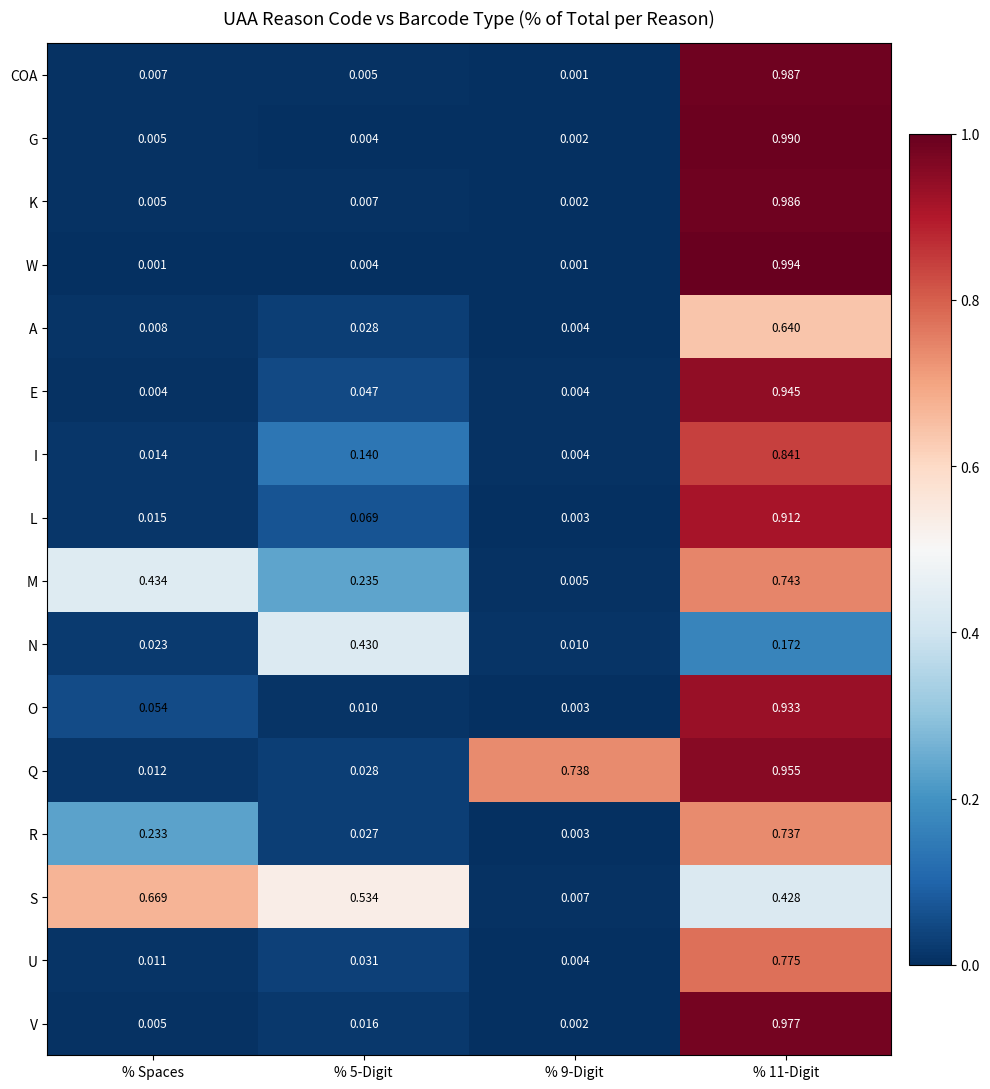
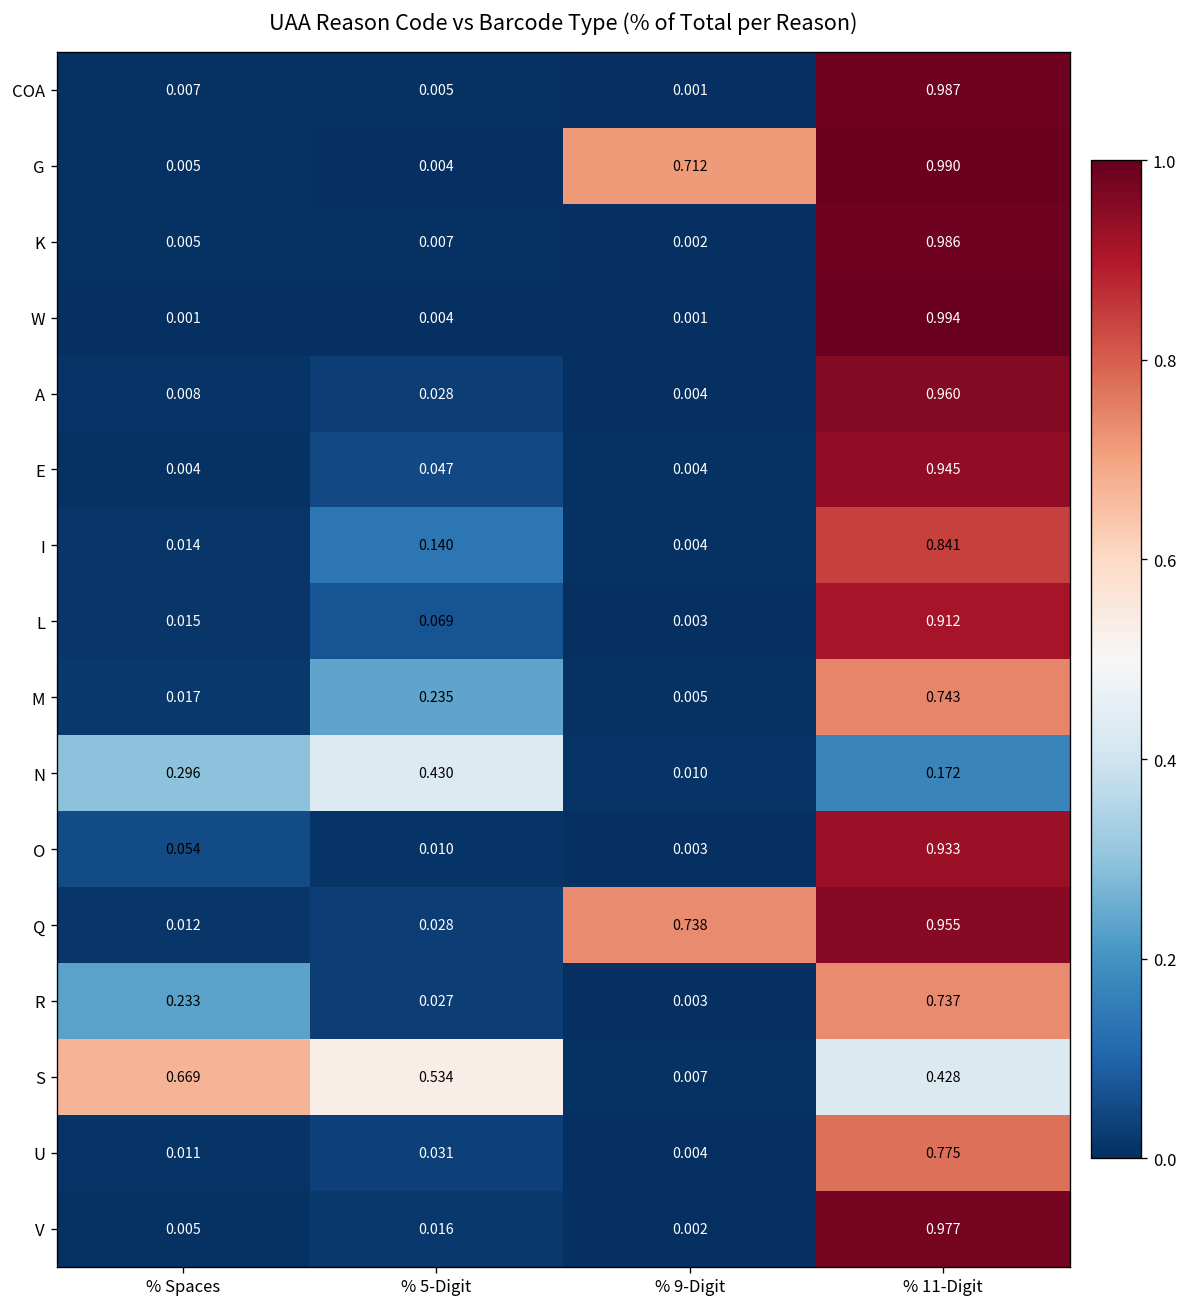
  {
    "COA": {
      "% Spaces": 0.007,
      "% 5-Digit": 0.005,
      "% 9-Digit": 0.001,
      "% 11-Digit": 0.987
    },
    "G": {
      "% Spaces": 0.005,
      "% 5-Digit": 0.004,
-     "% 9-Digit": 0.002,
+     "% 9-Digit": 0.712,
      "% 11-Digit": 0.990
    },
    "K": {
      "% Spaces": 0.005,
      "% 5-Digit": 0.007,
      "% 9-Digit": 0.002,
      "% 11-Digit": 0.986
    },
    "W": {
      "% Spaces": 0.001,
      "% 5-Digit": 0.004,
      "% 9-Digit": 0.001,
      "% 11-Digit": 0.994
    },
    "A": {
      "% Spaces": 0.008,
      "% 5-Digit": 0.028,
      "% 9-Digit": 0.004,
-     "% 11-Digit": 0.640
+     "% 11-Digit": 0.960
    },
    "E": {
      "% Spaces": 0.004,
      "% 5-Digit": 0.047,
      "% 9-Digit": 0.004,
      "% 11-Digit": 0.945
    },
    "I": {
      "% Spaces": 0.014,
      "% 5-Digit": 0.140,
      "% 9-Digit": 0.004,
      "% 11-Digit": 0.841
    },
    "L": {
      "% Spaces": 0.015,
      "% 5-Digit": 0.069,
      "% 9-Digit": 0.003,
      "% 11-Digit": 0.912
    },
    "M": {
-     "% Spaces": 0.434,
+     "% Spaces": 0.017,
      "% 5-Digit": 0.235,
      "% 9-Digit": 0.005,
      "% 11-Digit": 0.743
    },
    "N": {
-     "% Spaces": 0.023,
+     "% Spaces": 0.296,
      "% 5-Digit": 0.430,
      "% 9-Digit": 0.010,
      "% 11-Digit": 0.172
    },
    "O": {
      "% Spaces": 0.054,
      "% 5-Digit": 0.010,
      "% 9-Digit": 0.003,
      "% 11-Digit": 0.933
    },
    "Q": {
      "% Spaces": 0.012,
      "% 5-Digit": 0.028,
      "% 9-Digit": 0.738,
      "% 11-Digit": 0.955
    },
    "R": {
      "% Spaces": 0.233,
      "% 5-Digit": 0.027,
      "% 9-Digit": 0.003,
      "% 11-Digit": 0.737
    },
    "S": {
      "% Spaces": 0.669,
      "% 5-Digit": 0.534,
      "% 9-Digit": 0.007,
      "% 11-Digit": 0.428
    },
    "U": {
      "% Spaces": 0.011,
      "% 5-Digit": 0.031,
      "% 9-Digit": 0.004,
      "% 11-Digit": 0.775
    },
    "V": {
      "% Spaces": 0.005,
      "% 5-Digit": 0.016,
      "% 9-Digit": 0.002,
      "% 11-Digit": 0.977
    }
  }
